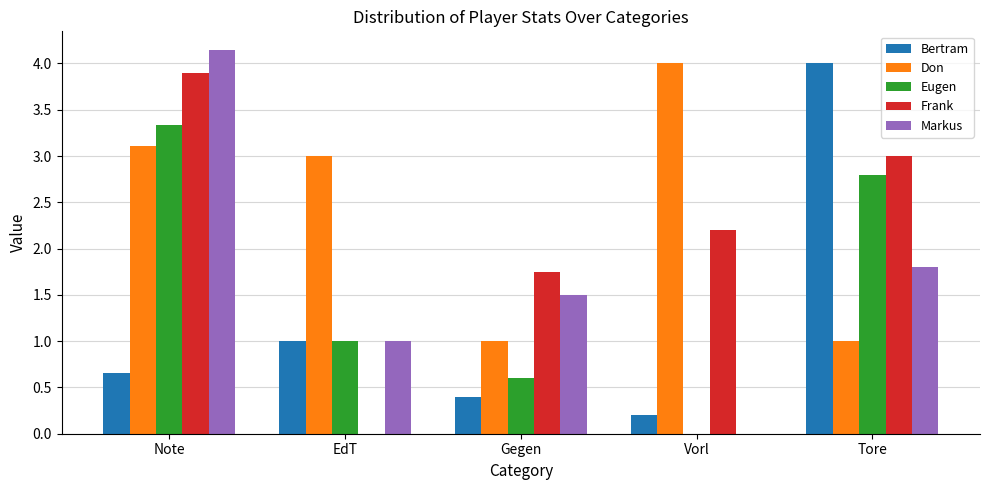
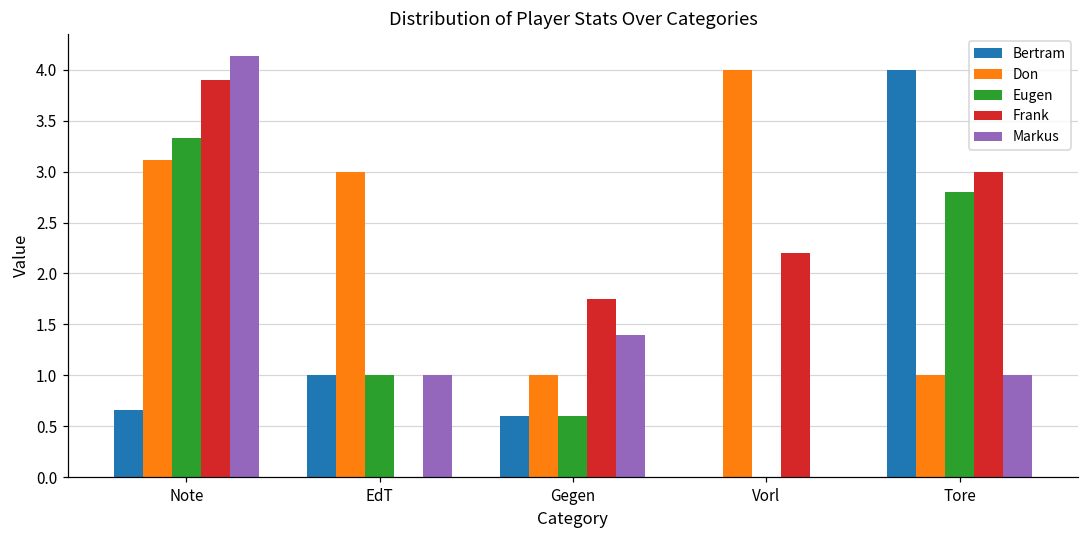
  {
    "Bertram": {
      "Note": 0.7,
      "EdT": 1.0,
-     "Gegen": 0.4,
-     "Vorl": 0.2,
+     "Gegen": 0.6,
+     "Vorl": 0.0,
      "Tore": 4.0
    },
    "Don": {
      "Note": 3.1,
      "EdT": 3.0,
      "Gegen": 1.0,
      "Vorl": 4.0,
      "Tore": 1.0
    },
    "Eugen": {
      "Note": 3.3,
      "EdT": 1.0,
      "Gegen": 0.6,
      "Vorl": 0.0,
      "Tore": 2.8
    },
    "Frank": {
      "Note": 3.9,
      "EdT": 0.0,
      "Gegen": 1.8,
      "Vorl": 2.2,
      "Tore": 3.0
    },
    "Markus": {
      "Note": 4.1,
      "EdT": 1.0,
-     "Gegen": 1.5,
+     "Gegen": 1.4,
      "Vorl": 0.0,
-     "Tore": 1.8
+     "Tore": 1.0
    }
  }
